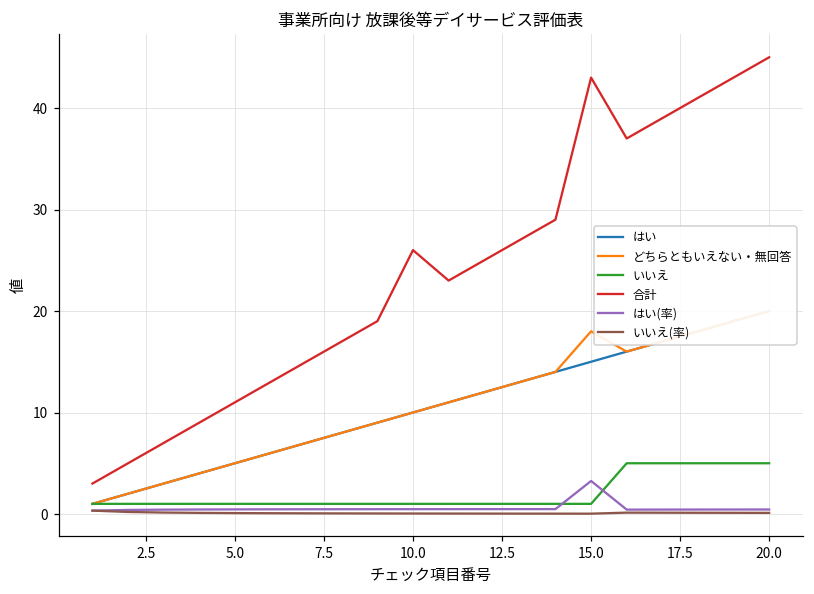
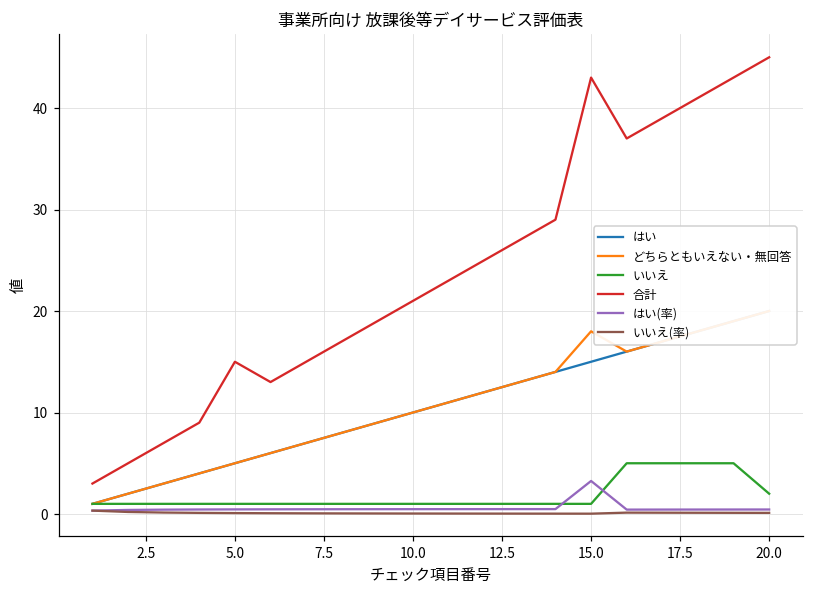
  {
    "はい": {
      "15.0": 15
    },
    "どちらともいえない・無回答": {
      "15.0": 18
    },
    "いいえ": {
      "5.0": 1,
      "10.0": 1,
      "15.0": 1,
-     "20.0": 5
+     "20.0": 2
    },
    "合計": {
-     "5.0": 11,
-     "10.0": 26,
+     "5.0": 15,
+     "10.0": 21,
      "15.0": 43,
      "20.0": 45
    },
    "はい(率)": {
      "5.0": 0,
      "10.0": 0,
      "15.0": 3,
      "20.0": 0
    },
    "いいえ(率)": {
      "5.0": 0,
      "10.0": 0,
      "15.0": 0,
      "20.0": 0
    }
  }
